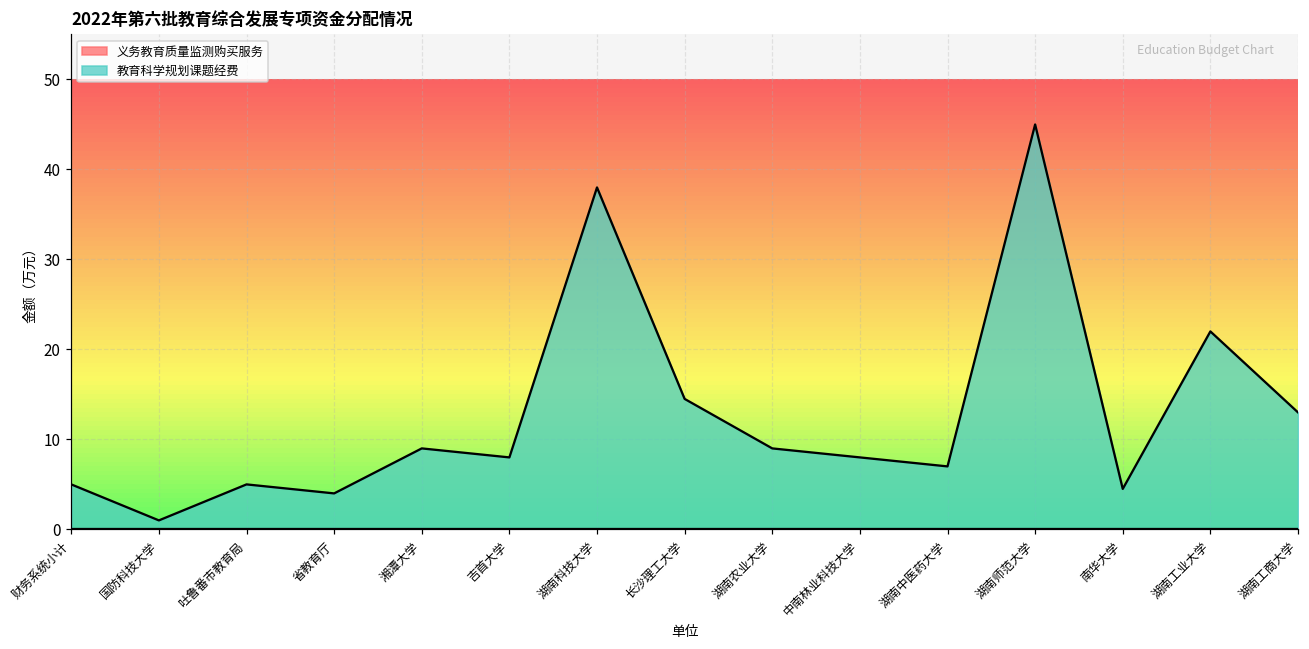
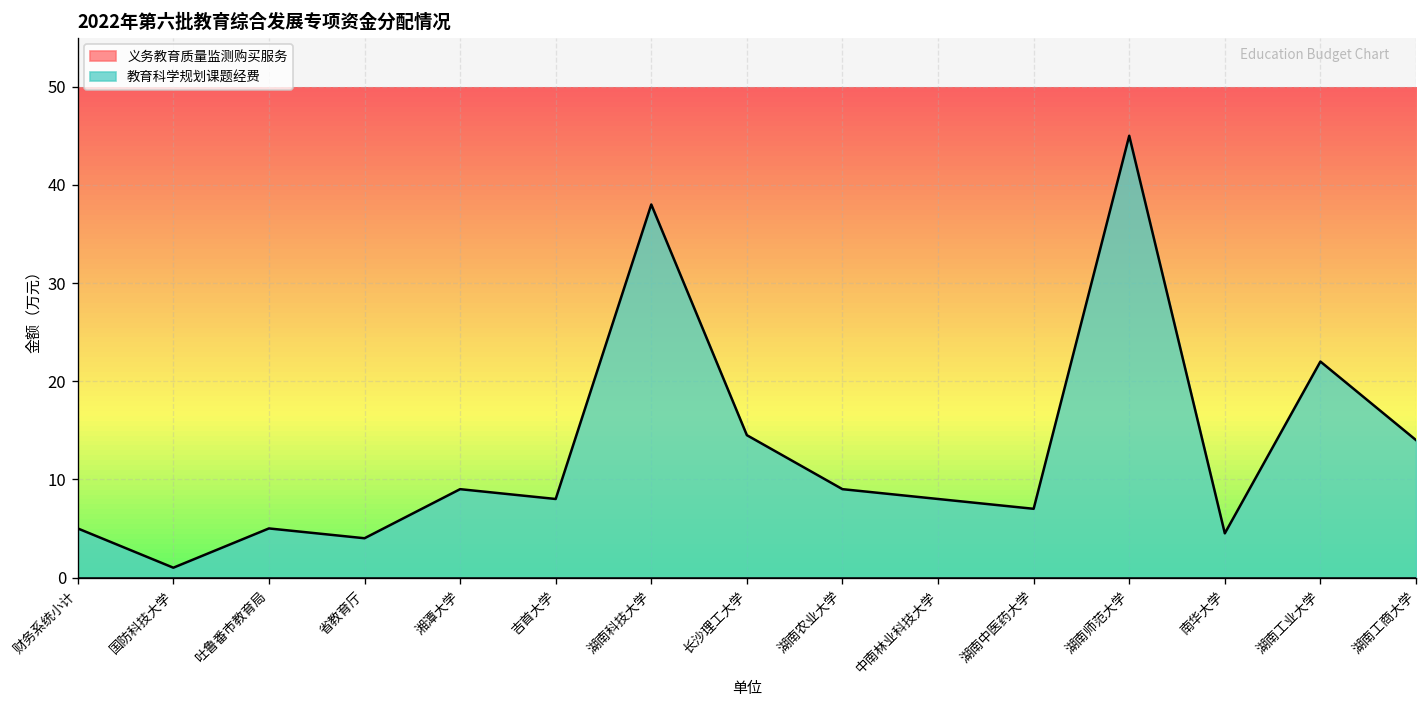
  {
    "义务教育质量监测购买服务": {
      "财务系统小计": 0,
      "国防科技大学": 0,
      "吐鲁番市教育局": 0,
      "省教育厅": 0,
      "湘潭大学": 0,
      "吉首大学": 0,
      "湖南科技大学": 0,
      "长沙理工大学": 0,
      "湖南农业大学": 0,
      "中南林业科技大学": 0,
      "湖南中医药大学": 0,
      "湖南师范大学": 0,
      "南华大学": 0,
      "湖南工业大学": 0,
      "湖南工商大学": 0
    },
    "教育科学规划课题经费": {
      "财务系统小计": 5,
      "国防科技大学": 1,
      "吐鲁番市教育局": 5,
      "省教育厅": 4,
      "湘潭大学": 9,
      "吉首大学": 8,
      "湖南科技大学": 38,
      "长沙理工大学": 15,
      "湖南农业大学": 9,
      "中南林业科技大学": 8,
      "湖南中医药大学": 7,
      "湖南师范大学": 45,
      "南华大学": 5,
      "湖南工业大学": 22,
-     "湖南工商大学": 13
+     "湖南工商大学": 14
    }
  }
